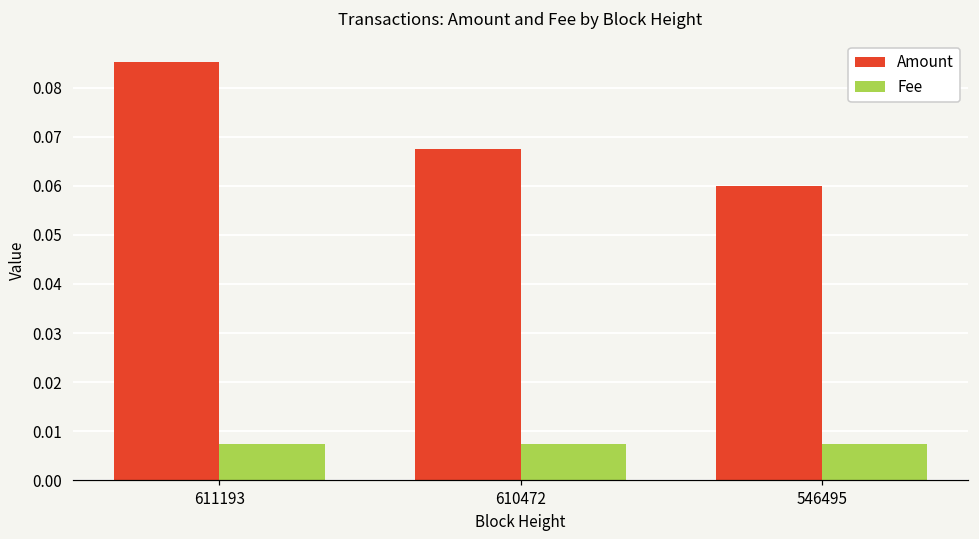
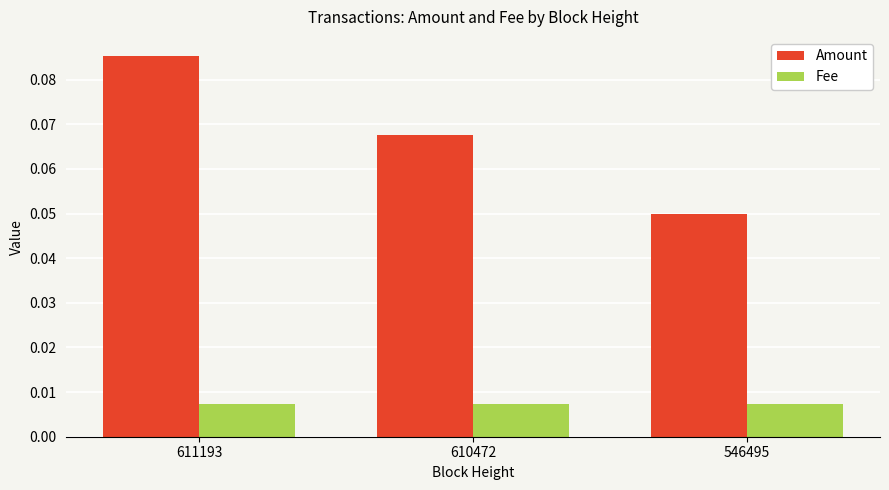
  {
    "Amount": {
      "611193": 0.085,
      "610472": 0.068,
-     "546495": 0.06
+     "546495": 0.05
    },
    "Fee": {
      "611193": 0.007,
      "610472": 0.007,
      "546495": 0.007
    }
  }
